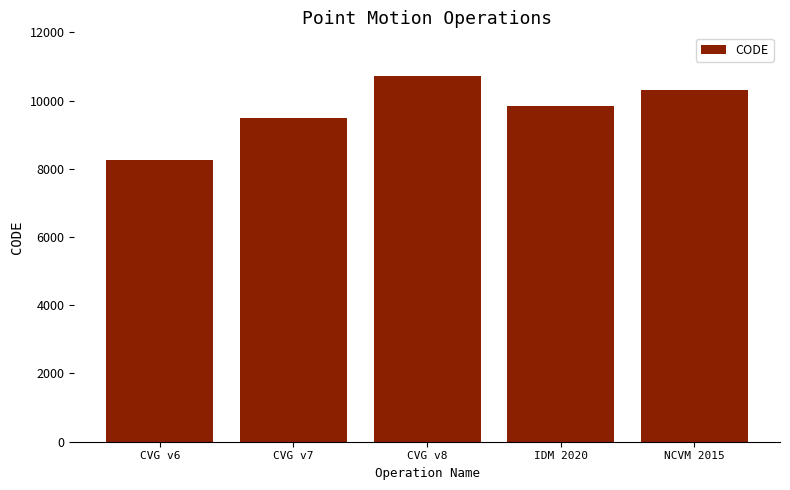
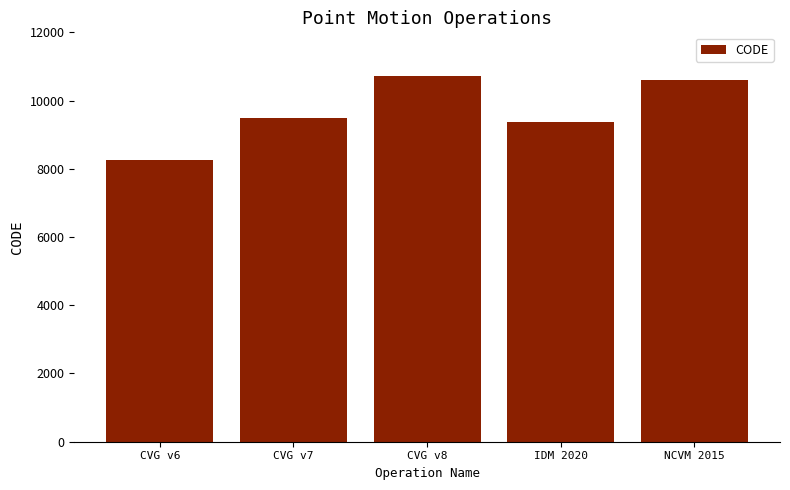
  {
    "CVG v6": 8300,
    "CVG v7": 9500,
    "CVG v8": 10700,
-   "IDM 2020": 9900,
-   "NCVM 2015": 10300
+   "IDM 2020": 9400,
+   "NCVM 2015": 10600
  }
